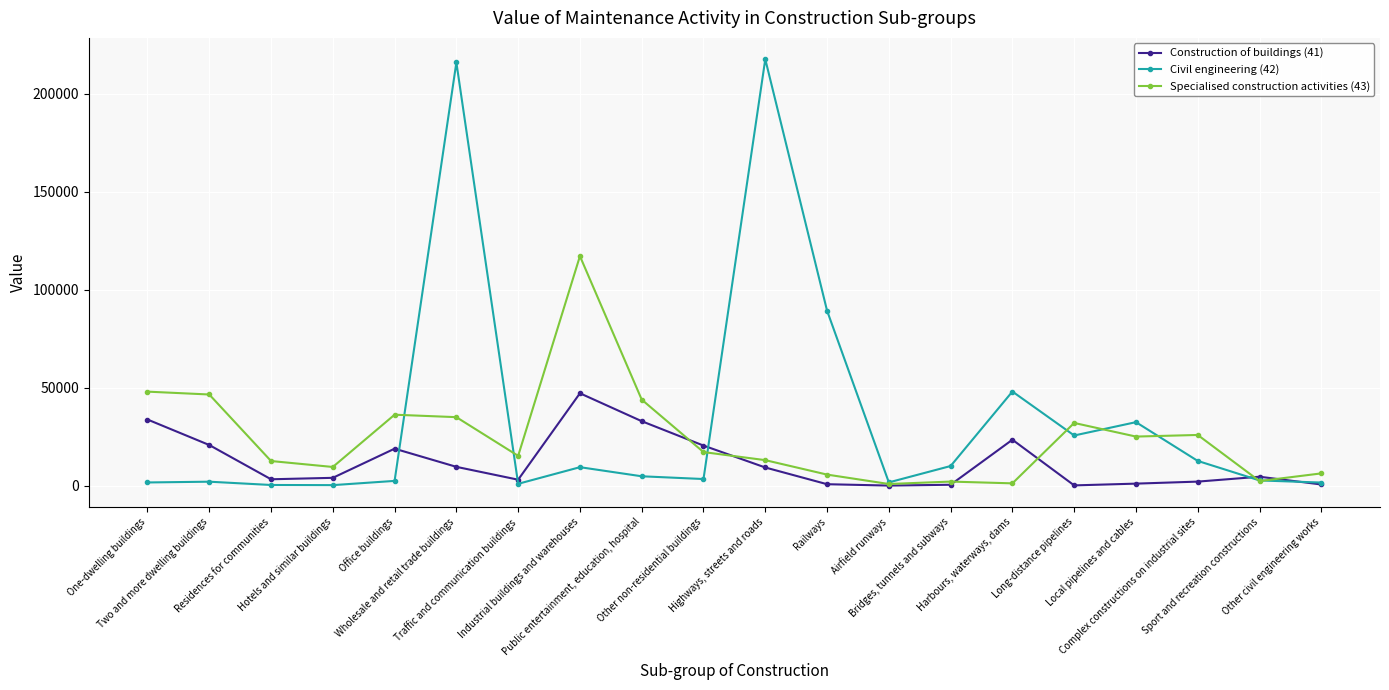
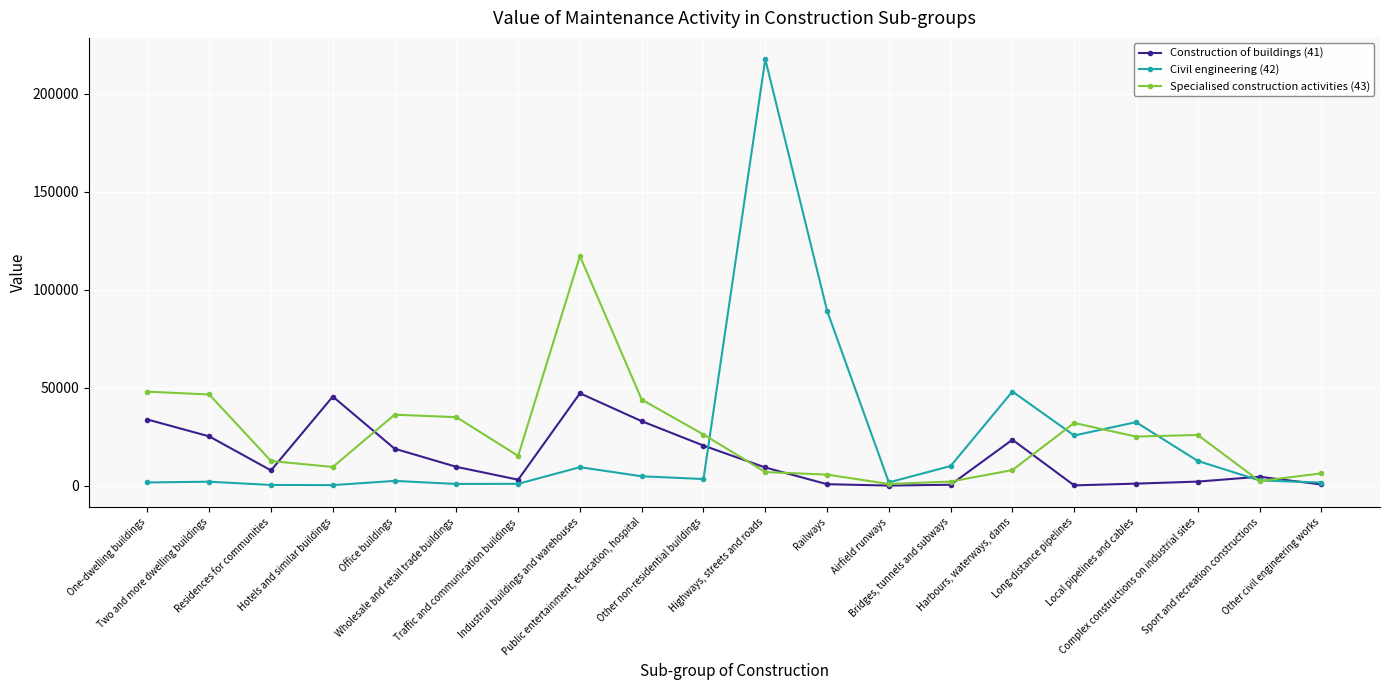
  {
    "Construction of buildings (41)": {
      "One-dwelling buildings": 34000,
-     "Two and more dwelling buildings": 21000,
-     "Residences for communities": 3000,
-     "Hotels and similar buildings": 4000,
+     "Two and more dwelling buildings": 25000,
+     "Residences for communities": 8000,
+     "Hotels and similar buildings": 45000,
      "Office buildings": 19000,
      "Wholesale and retail trade buildings": 10000,
      "Traffic and communication buildings": 3000,
      "Industrial buildings and warehouses": 47000,
      "Public entertainment, education, hospital": 33000,
      "Other non-residential buildings": 20000,
      "Highways, streets and roads": 9000,
      "Railways": 1000,
      "Bridges, tunnels and subways": 0,
      "Harbours, waterways, dams": 23000,
      "Long-distance pipelines": 0,
      "Local pipelines and cables": 1000,
      "Complex constructions on industrial sites": 2000,
      "Sport and recreation constructions": 5000
    },
    "Civil engineering (42)": {
      "One-dwelling buildings": 2000,
      "Two and more dwelling buildings": 2000,
      "Residences for communities": 0,
      "Hotels and similar buildings": 0,
      "Office buildings": 2000,
-     "Wholesale and retail trade buildings": 216000,
+     "Wholesale and retail trade buildings": 1000,
      "Traffic and communication buildings": 1000,
      "Industrial buildings and warehouses": 9000,
      "Public entertainment, education, hospital": 5000,
      "Other non-residential buildings": 3000,
      "Highways, streets and roads": 218000,
      "Railways": 89000,
      "Bridges, tunnels and subways": 10000,
      "Harbours, waterways, dams": 48000,
      "Long-distance pipelines": 26000,
      "Local pipelines and cables": 32000,
      "Complex constructions on industrial sites": 13000
    },
    "Specialised construction activities (43)": {
      "One-dwelling buildings": 48000,
      "Two and more dwelling buildings": 46000,
      "Residences for communities": 13000,
      "Hotels and similar buildings": 9000,
      "Office buildings": 36000,
      "Wholesale and retail trade buildings": 35000,
      "Traffic and communication buildings": 15000,
      "Industrial buildings and warehouses": 117000,
      "Public entertainment, education, hospital": 44000,
-     "Other non-residential buildings": 17000,
-     "Highways, streets and roads": 13000,
+     "Other non-residential buildings": 26000,
+     "Highways, streets and roads": 7000,
      "Railways": 6000,
      "Bridges, tunnels and subways": 2000,
-     "Harbours, waterways, dams": 1000,
+     "Harbours, waterways, dams": 8000,
      "Long-distance pipelines": 32000,
      "Local pipelines and cables": 25000,
      "Complex constructions on industrial sites": 26000,
      "Other civil engineering works": 6000
    }
  }
